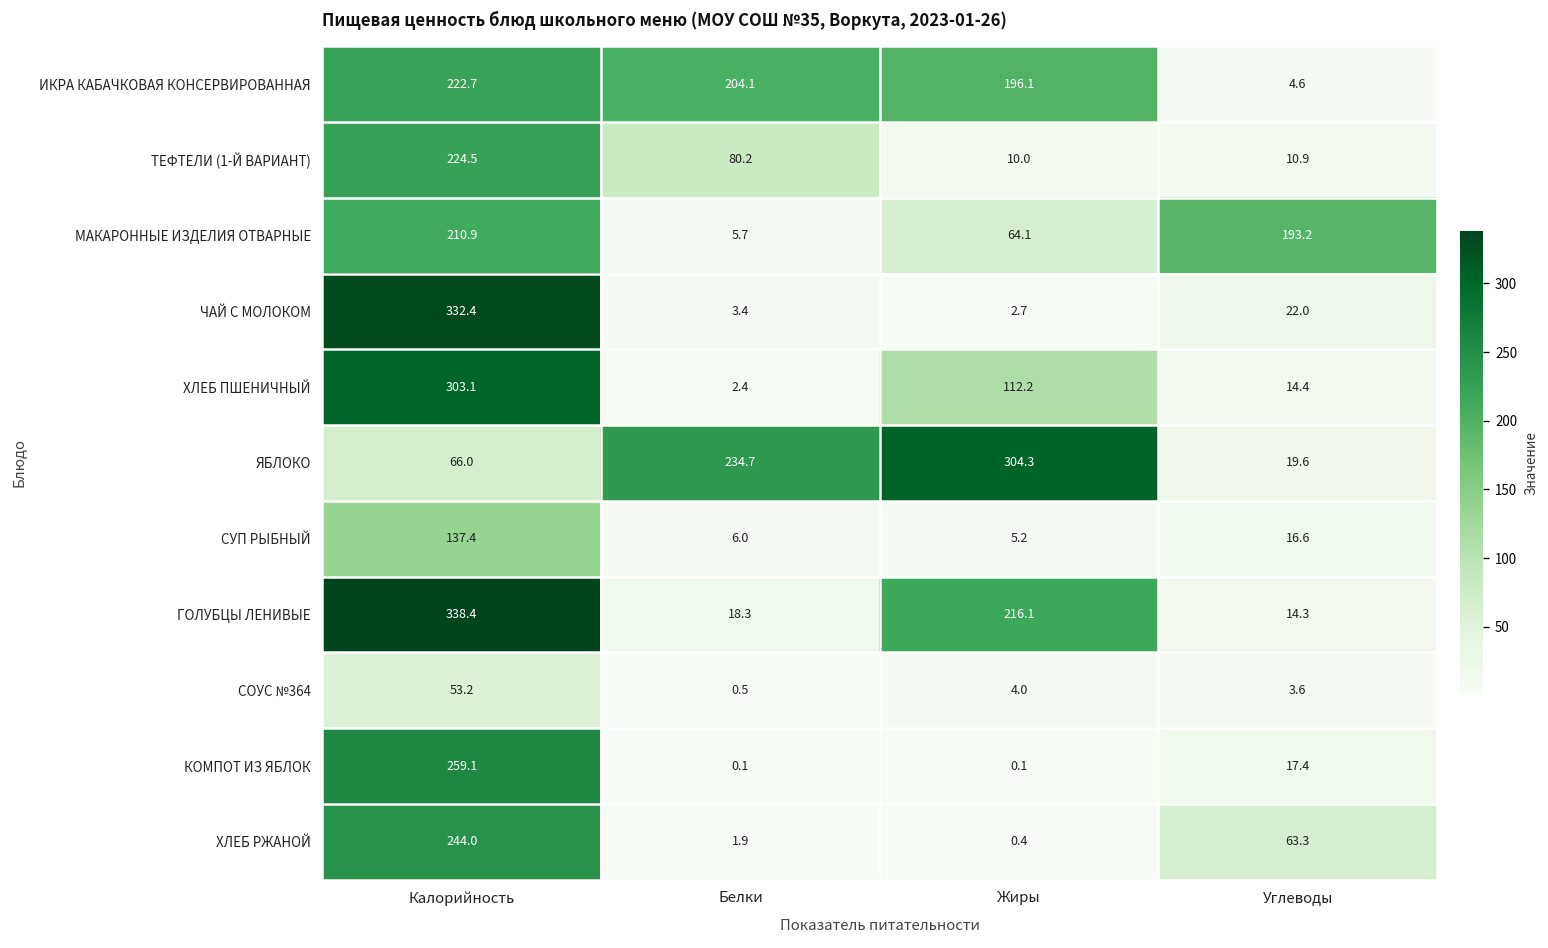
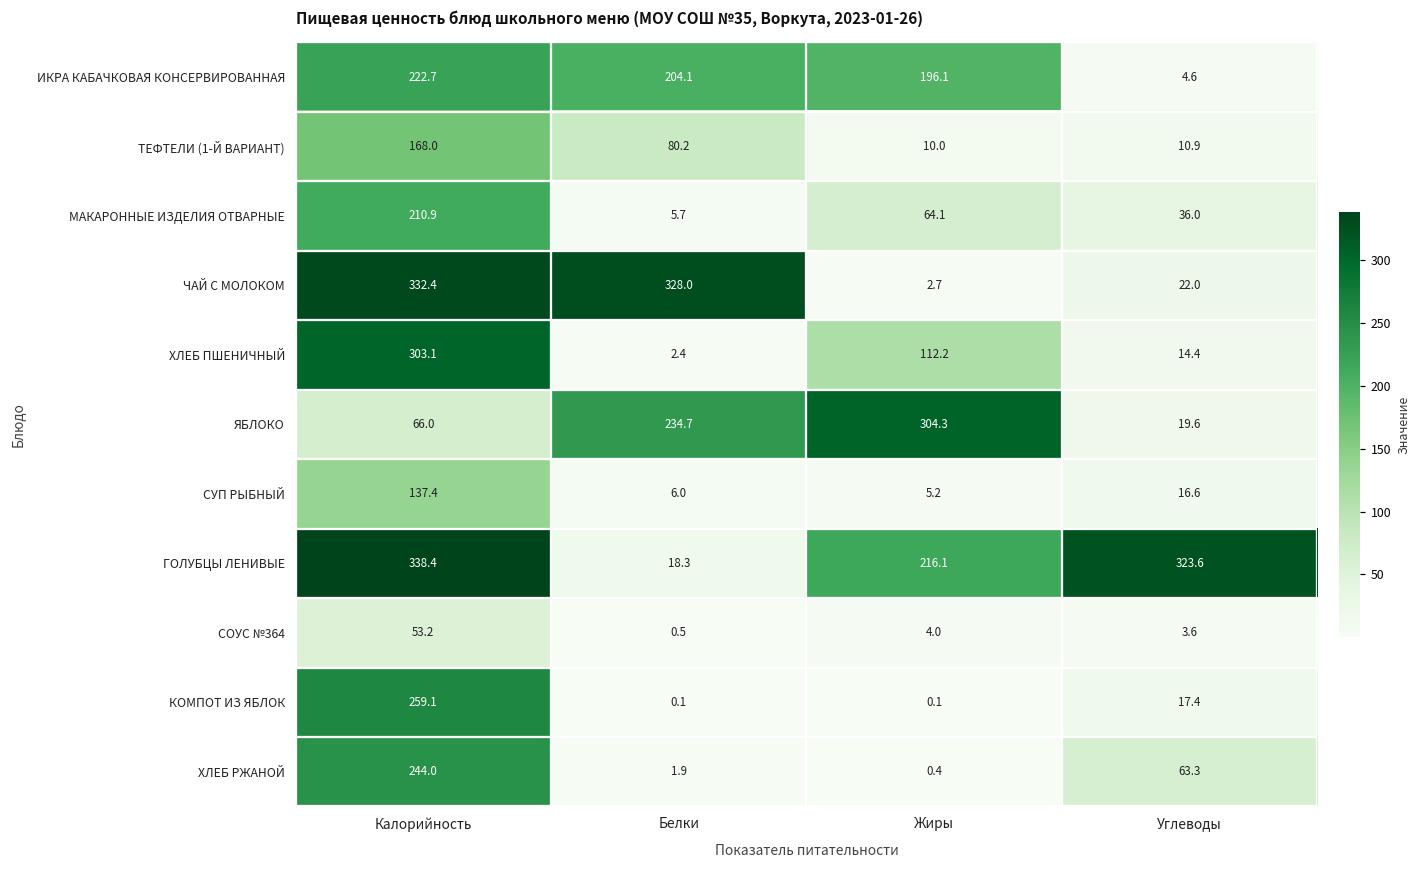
  {
    "ИКРА КАБАЧКОВАЯ КОНСЕРВИРОВАННАЯ": {
      "Калорийность": 222.7,
      "Белки": 204.1,
      "Жиры": 196.1,
      "Углеводы": 4.6
    },
    "ТЕФТЕЛИ (1-Й ВАРИАНТ)": {
-     "Калорийность": 224.5,
+     "Калорийность": 168.0,
      "Белки": 80.2,
      "Жиры": 10.0,
      "Углеводы": 10.9
    },
    "МАКАРОННЫЕ ИЗДЕЛИЯ ОТВАРНЫЕ": {
      "Калорийность": 210.9,
      "Белки": 5.7,
      "Жиры": 64.1,
-     "Углеводы": 193.2
+     "Углеводы": 36.0
    },
    "ЧАЙ С МОЛОКОМ": {
      "Калорийность": 332.4,
-     "Белки": 3.4,
+     "Белки": 328.0,
      "Жиры": 2.7,
      "Углеводы": 22.0
    },
    "ХЛЕБ ПШЕНИЧНЫЙ": {
      "Калорийность": 303.1,
      "Белки": 2.4,
      "Жиры": 112.2,
      "Углеводы": 14.4
    },
    "ЯБЛОКО": {
      "Калорийность": 66.0,
      "Белки": 234.7,
      "Жиры": 304.3,
      "Углеводы": 19.6
    },
    "СУП РЫБНЫЙ": {
      "Калорийность": 137.4,
      "Белки": 6.0,
      "Жиры": 5.2,
      "Углеводы": 16.6
    },
    "ГОЛУБЦЫ ЛЕНИВЫЕ": {
      "Калорийность": 338.4,
      "Белки": 18.3,
      "Жиры": 216.1,
-     "Углеводы": 14.3
+     "Углеводы": 323.6
    },
    "СОУС №364": {
      "Калорийность": 53.2,
      "Белки": 0.5,
      "Жиры": 4.0,
      "Углеводы": 3.6
    },
    "КОМПОТ ИЗ ЯБЛОК": {
      "Калорийность": 259.1,
      "Белки": 0.1,
      "Жиры": 0.1,
      "Углеводы": 17.4
    },
    "ХЛЕБ РЖАНОЙ": {
      "Калорийность": 244.0,
      "Белки": 1.9,
      "Жиры": 0.4,
      "Углеводы": 63.3
    }
  }
